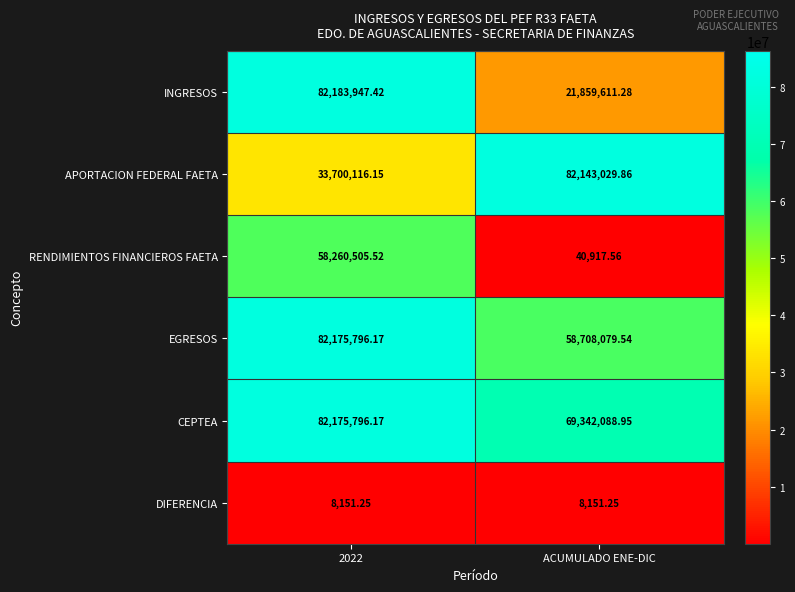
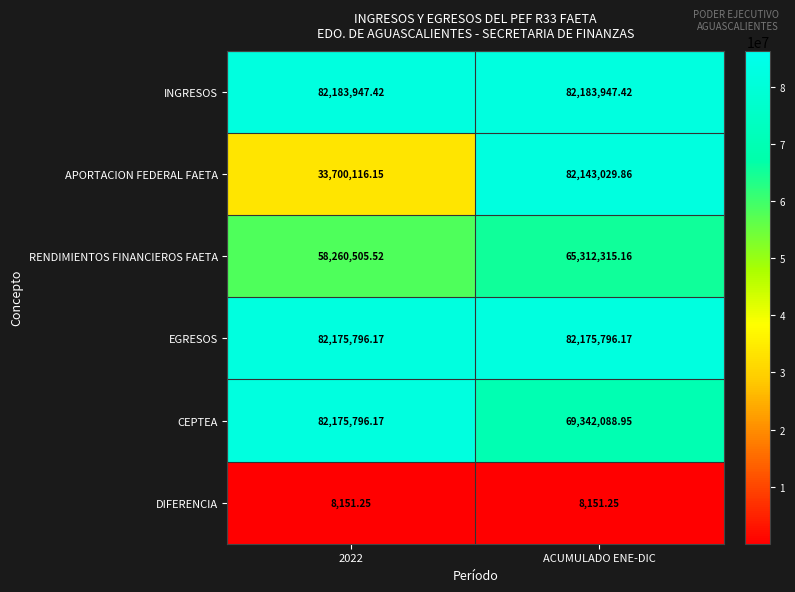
  {
    "INGRESOS": {
      "2022": "82,183,947.42",
-     "ACUMULADO ENE-DIC": "21,859,611.28"
+     "ACUMULADO ENE-DIC": "82,183,947.42"
    },
    "APORTACION FEDERAL FAETA": {
      "2022": "33,700,116.15",
      "ACUMULADO ENE-DIC": "82,143,029.86"
    },
    "RENDIMIENTOS FINANCIEROS FAETA": {
      "2022": "58,260,505.52",
-     "ACUMULADO ENE-DIC": "40,917.56"
+     "ACUMULADO ENE-DIC": "65,312,315.16"
    },
    "EGRESOS": {
      "2022": "82,175,796.17",
-     "ACUMULADO ENE-DIC": "58,708,079.54"
+     "ACUMULADO ENE-DIC": "82,175,796.17"
    },
    "CEPTEA": {
      "2022": "82,175,796.17",
      "ACUMULADO ENE-DIC": "69,342,088.95"
    },
    "DIFERENCIA": {
      "2022": "8,151.25",
      "ACUMULADO ENE-DIC": "8,151.25"
    }
  }
